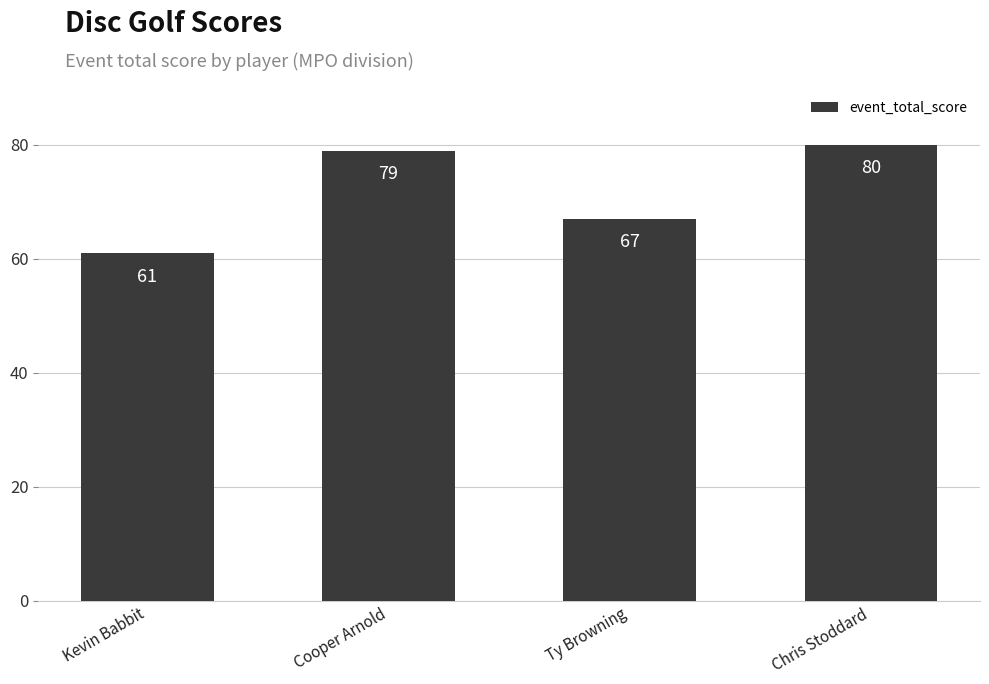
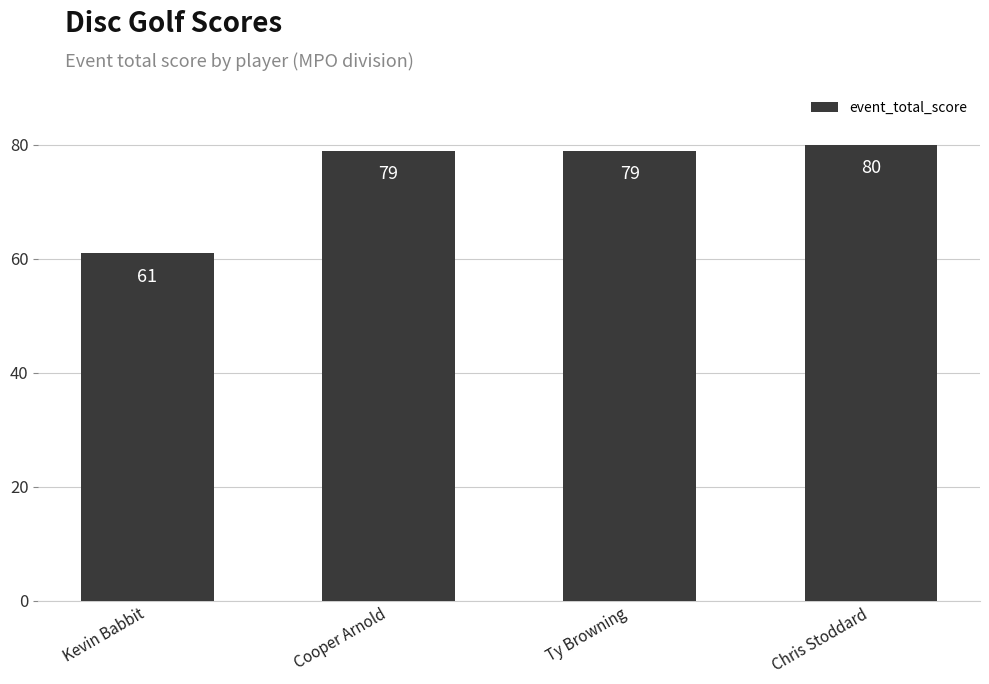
  {
    "Kevin Babbit": 61,
    "Cooper Arnold": 79,
-   "Ty Browning": 67,
+   "Ty Browning": 79,
    "Chris Stoddard": 80
  }
